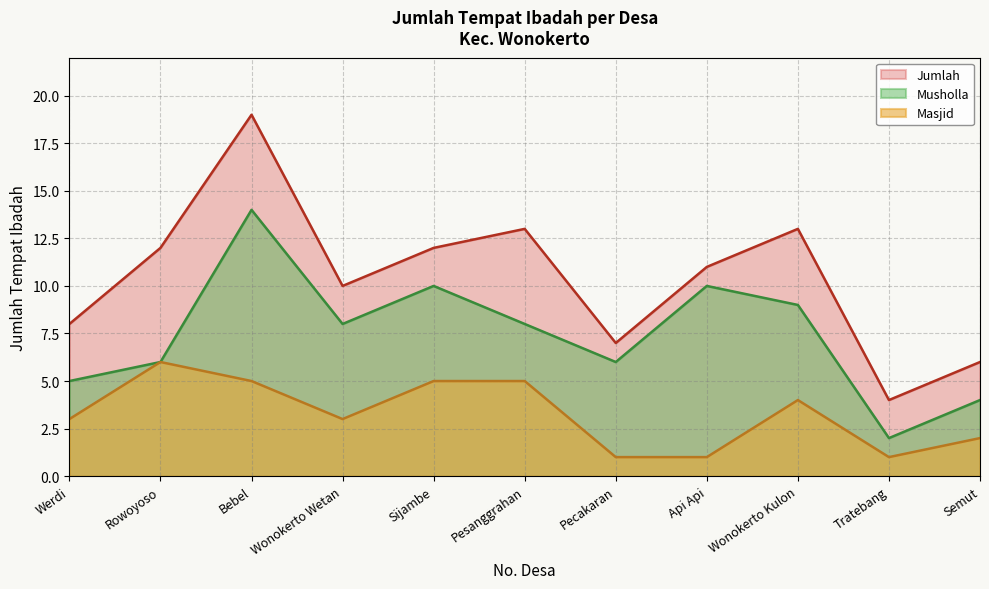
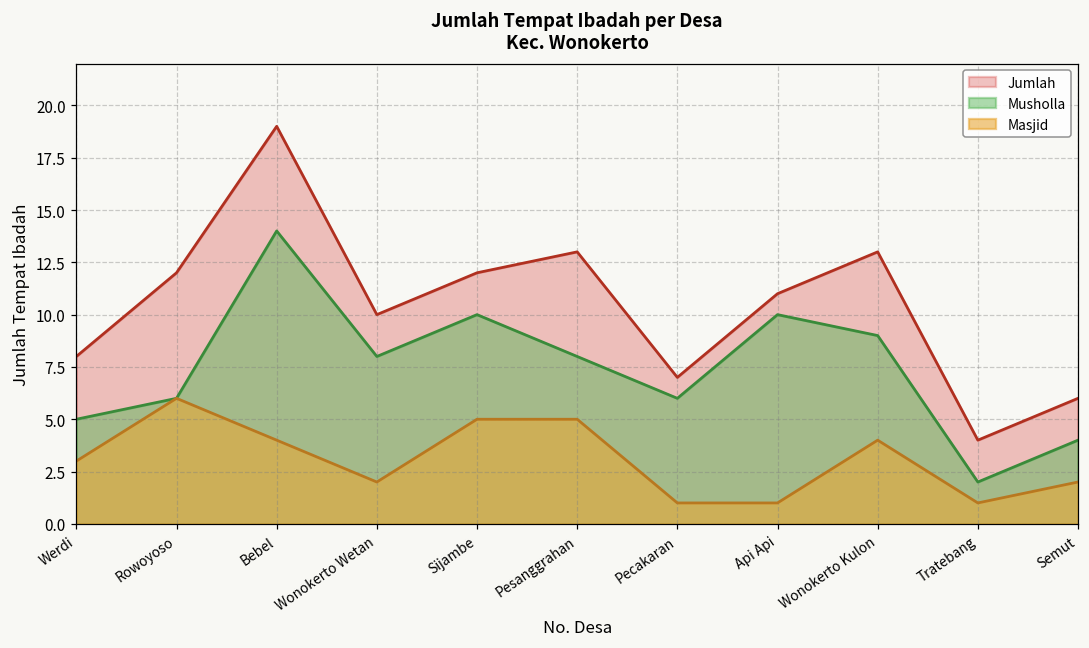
  {
    "Jumlah": {
      "Werdi": 8,
      "Rowoyoso": 12,
      "Bebel": 19,
      "Wonokerto Wetan": 10,
      "Sijambe": 12,
      "Pesanggrahan": 13,
      "Pecakaran": 7,
      "Api Api": 11,
      "Wonokerto Kulon": 13,
      "Tratebang": 4,
      "Semut": 6
    },
    "Musholla": {
      "Werdi": 5,
      "Bebel": 14,
      "Wonokerto Wetan": 8,
      "Sijambe": 10,
      "Pesanggrahan": 8,
      "Pecakaran": 6,
      "Api Api": 10,
      "Wonokerto Kulon": 9,
      "Tratebang": 2,
      "Semut": 4
    },
    "Masjid": {
      "Werdi": 3,
-     "Bebel": 5,
-     "Wonokerto Wetan": 3,
+     "Bebel": 4,
+     "Wonokerto Wetan": 2,
      "Sijambe": 5,
      "Pesanggrahan": 5,
      "Pecakaran": 1,
      "Api Api": 1,
      "Wonokerto Kulon": 4,
      "Tratebang": 1,
      "Semut": 2
    }
  }
